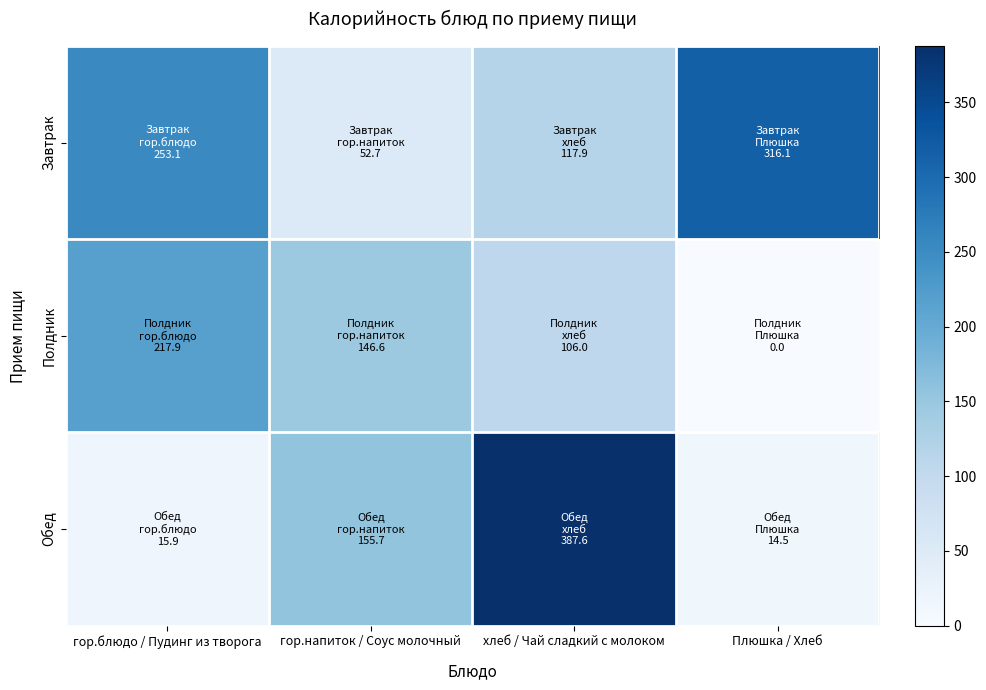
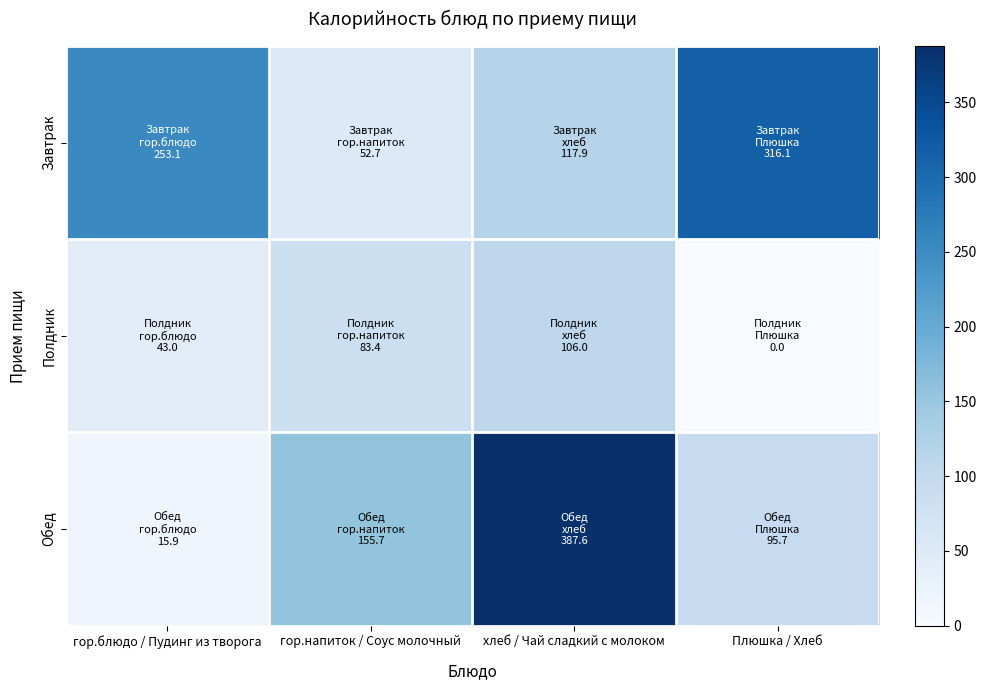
  {
    "Завтрак": {
      "гор.блюдо / Пудинг из творога": 253.1,
      "гор.напиток / Соус молочный": 52.7,
      "хлеб / Чай сладкий с молоком": 117.9,
      "Плюшка / Хлеб": 316.1
    },
    "Полдник": {
-     "гор.блюдо / Пудинг из творога": 217.9,
-     "гор.напиток / Соус молочный": 146.6,
+     "гор.блюдо / Пудинг из творога": 43.0,
+     "гор.напиток / Соус молочный": 83.4,
      "хлеб / Чай сладкий с молоком": 106.0,
      "Плюшка / Хлеб": 0.0
    },
    "Обед": {
      "гор.блюдо / Пудинг из творога": 15.9,
      "гор.напиток / Соус молочный": 155.7,
      "хлеб / Чай сладкий с молоком": 387.6,
-     "Плюшка / Хлеб": 14.5
+     "Плюшка / Хлеб": 95.7
    }
  }
